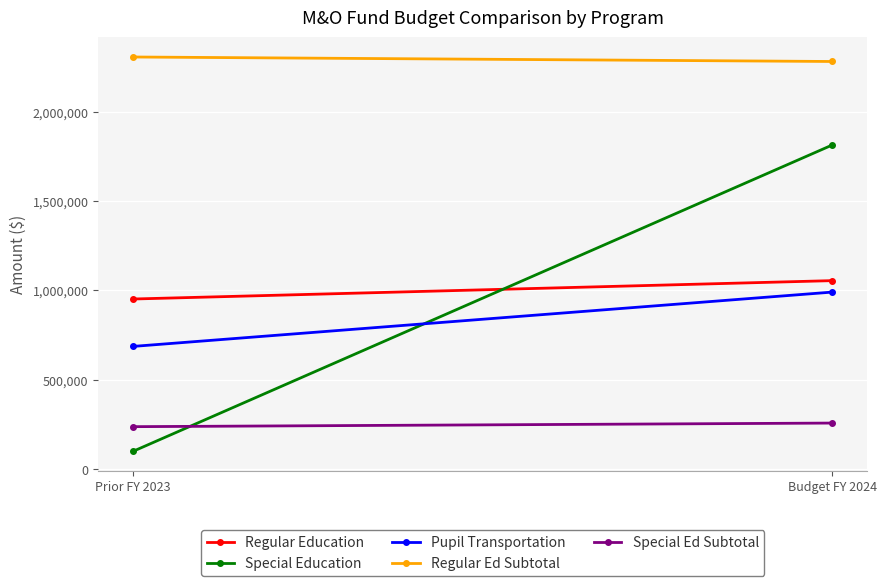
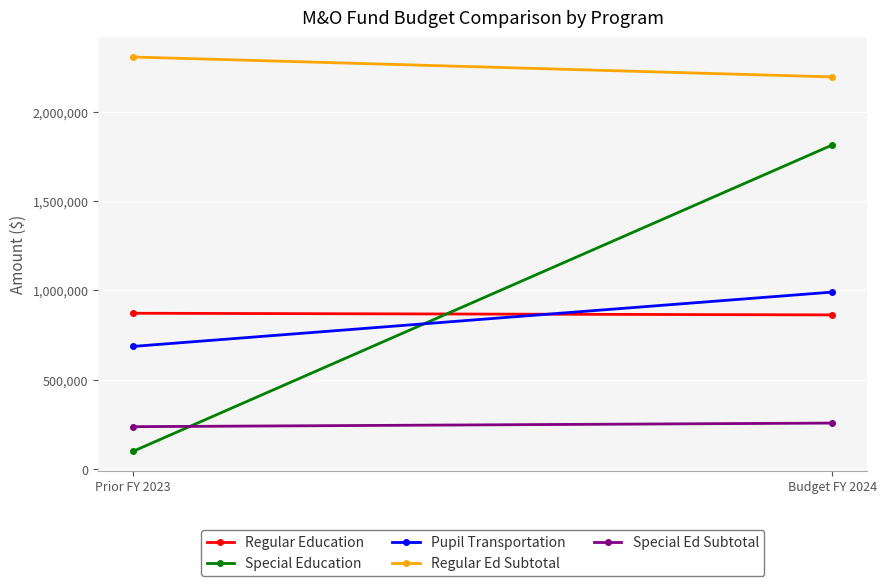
  {
    "Regular Education": {
-     "Prior FY 2023": "950,000",
-     "Budget FY 2024": "1,050,000"
+     "Prior FY 2023": "870,000",
+     "Budget FY 2024": "860,000"
    },
    "Special Education": {
      "Prior FY 2023": "100,000",
      "Budget FY 2024": "1,810,000"
    },
    "Pupil Transportation": {
      "Prior FY 2023": "690,000",
      "Budget FY 2024": "990,000"
    },
    "Regular Ed Subtotal": {
      "Prior FY 2023": "2,310,000",
-     "Budget FY 2024": "2,280,000"
+     "Budget FY 2024": "2,190,000"
    },
    "Special Ed Subtotal": {
      "Prior FY 2023": "240,000",
      "Budget FY 2024": "260,000"
    }
  }
